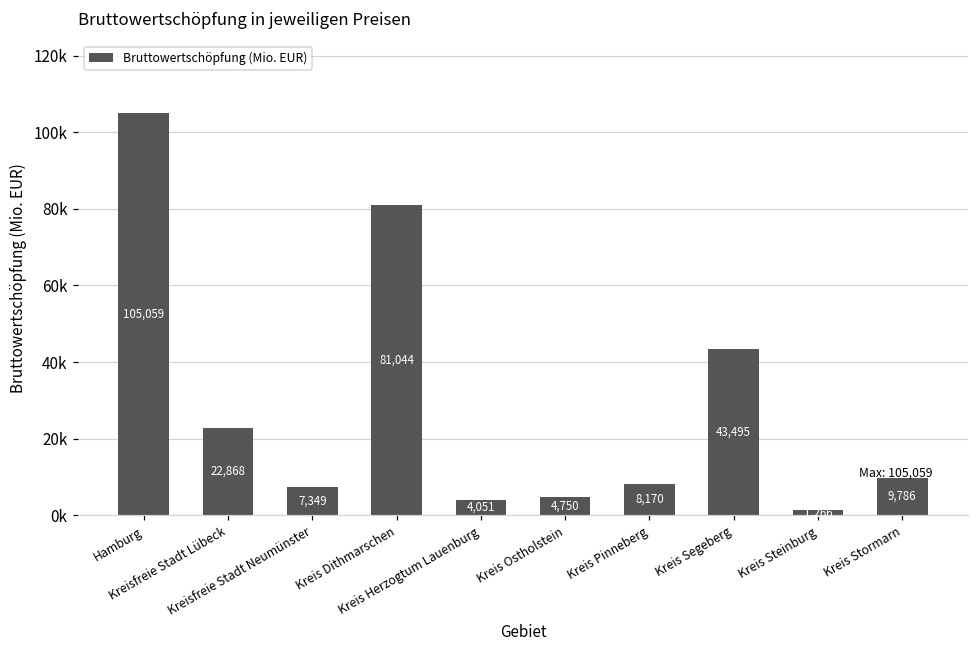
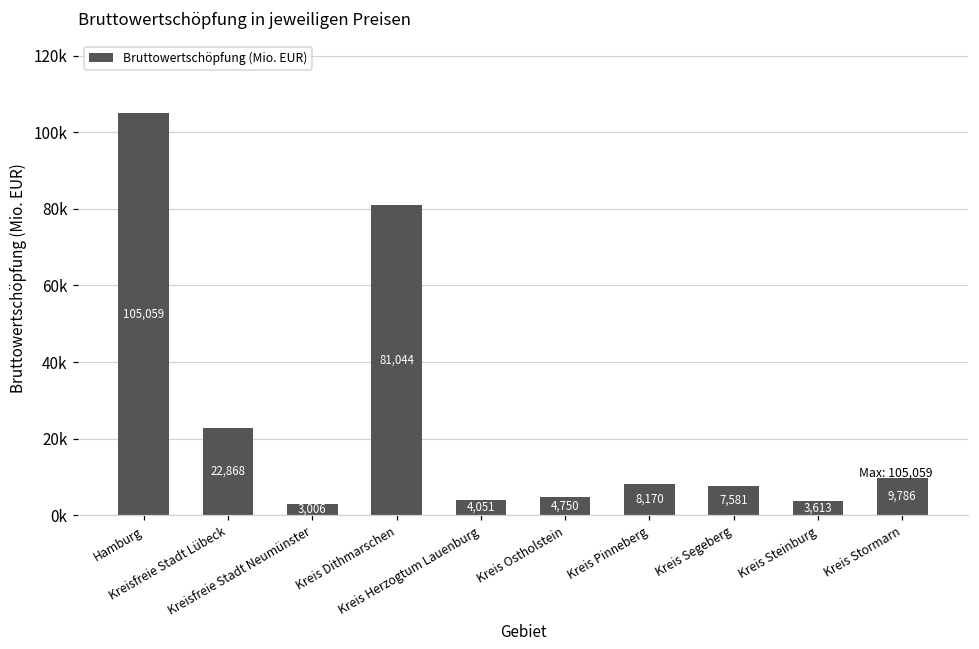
  {
    "Hamburg": "105,059",
    "Kreisfreie Stadt Lübeck": "22,868",
-   "Kreisfreie Stadt Neumünster": "7,349",
+   "Kreisfreie Stadt Neumünster": "3,006",
    "Kreis Dithmarschen": "81,044",
    "Kreis Herzogtum Lauenburg": "4,051",
    "Kreis Ostholstein": "4,750",
    "Kreis Pinneberg": "8,170",
-   "Kreis Segeberg": "43,495",
-   "Kreis Steinburg": "1000",
+   "Kreis Segeberg": "7,581",
+   "Kreis Steinburg": "4000",
    "Kreis Stormarn": "9,786"
  }
